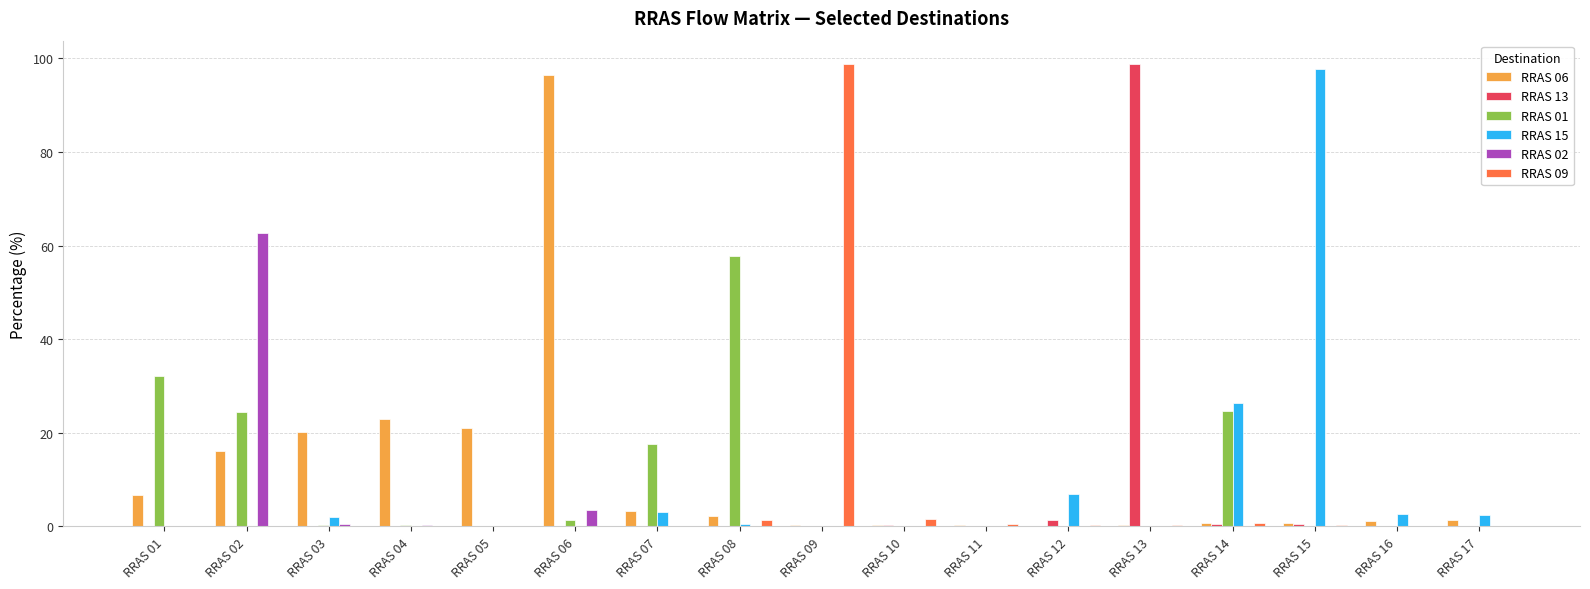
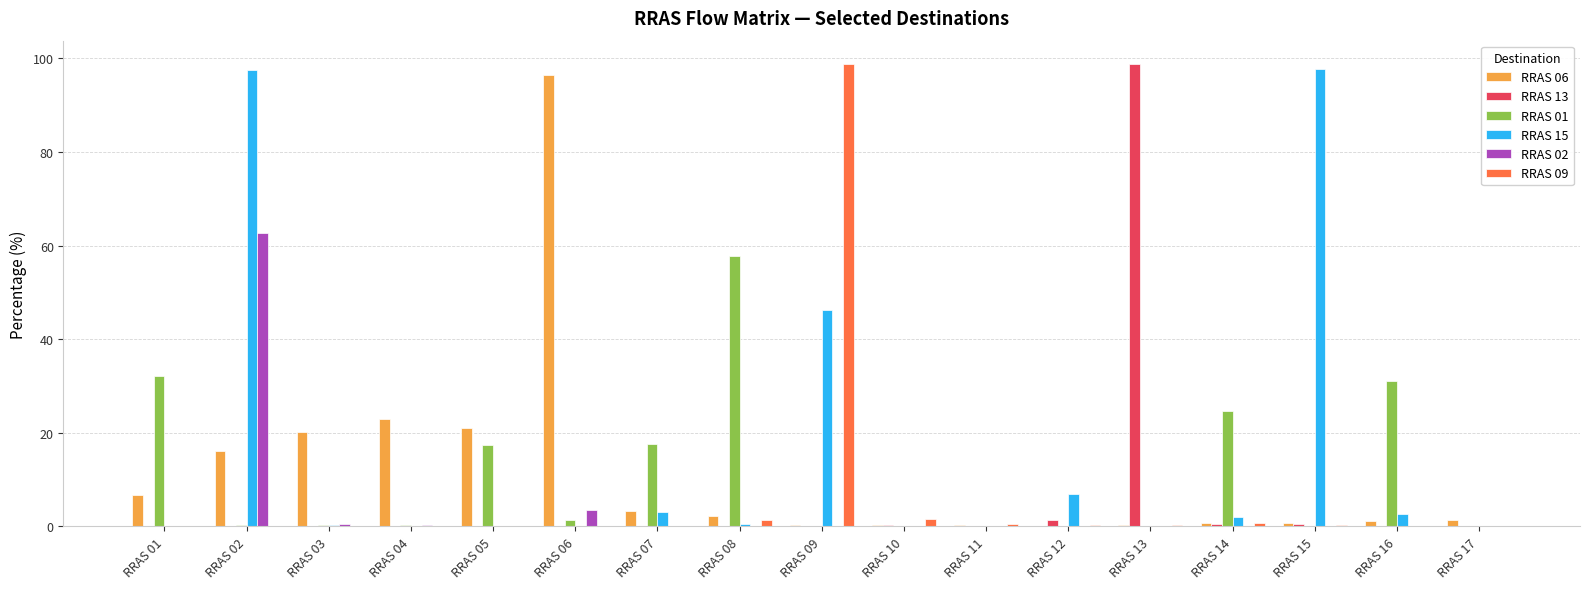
  {
    "RRAS 01": {
      "RRAS 01": 32,
-     "RRAS 02": 25,
-     "RRAS 05": 0,
+     "RRAS 02": 0,
+     "RRAS 05": 17,
      "RRAS 06": 1,
      "RRAS 07": 18,
      "RRAS 08": 58,
      "RRAS 11": 0,
      "RRAS 12": 0,
      "RRAS 14": 25,
-     "RRAS 16": 0
+     "RRAS 16": 31
    },
    "RRAS 15": {
-     "RRAS 02": 0,
-     "RRAS 03": 2,
+     "RRAS 02": 98,
+     "RRAS 03": 0,
      "RRAS 07": 3,
-     "RRAS 09": 0,
+     "RRAS 09": 46,
      "RRAS 12": 7,
-     "RRAS 14": 26,
+     "RRAS 14": 2,
      "RRAS 15": 98,
      "RRAS 16": 3,
-     "RRAS 17": 2
+     "RRAS 17": 0
    },
    "RRAS 02": {
      "RRAS 02": 63,
      "RRAS 06": 4,
      "RRAS 09": 0,
      "RRAS 11": 0,
      "RRAS 12": 0
    }
  }
